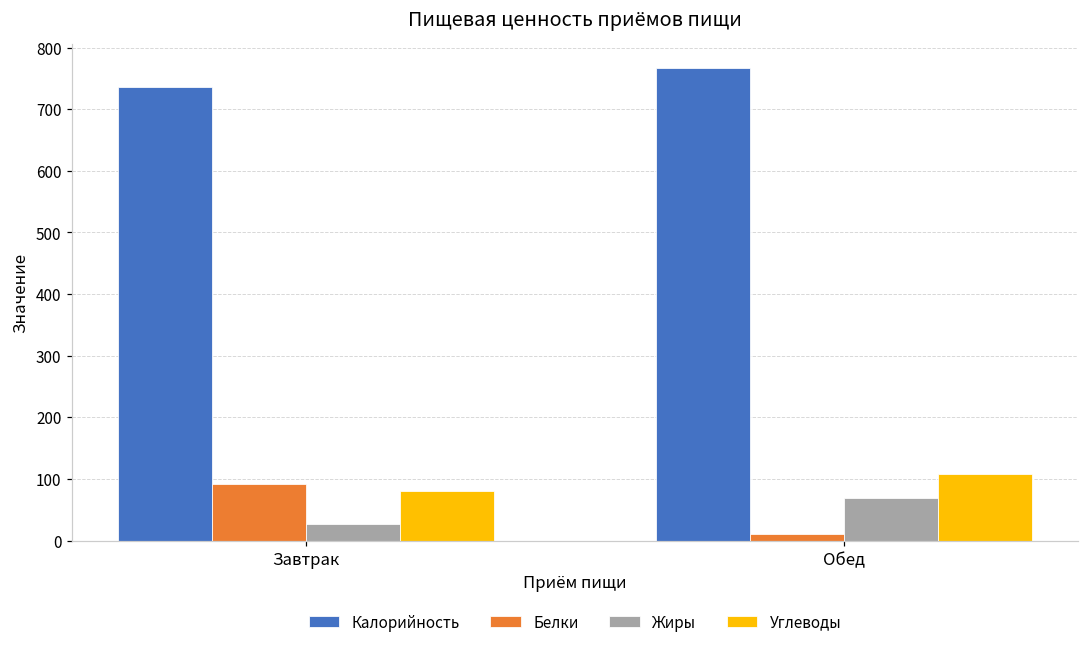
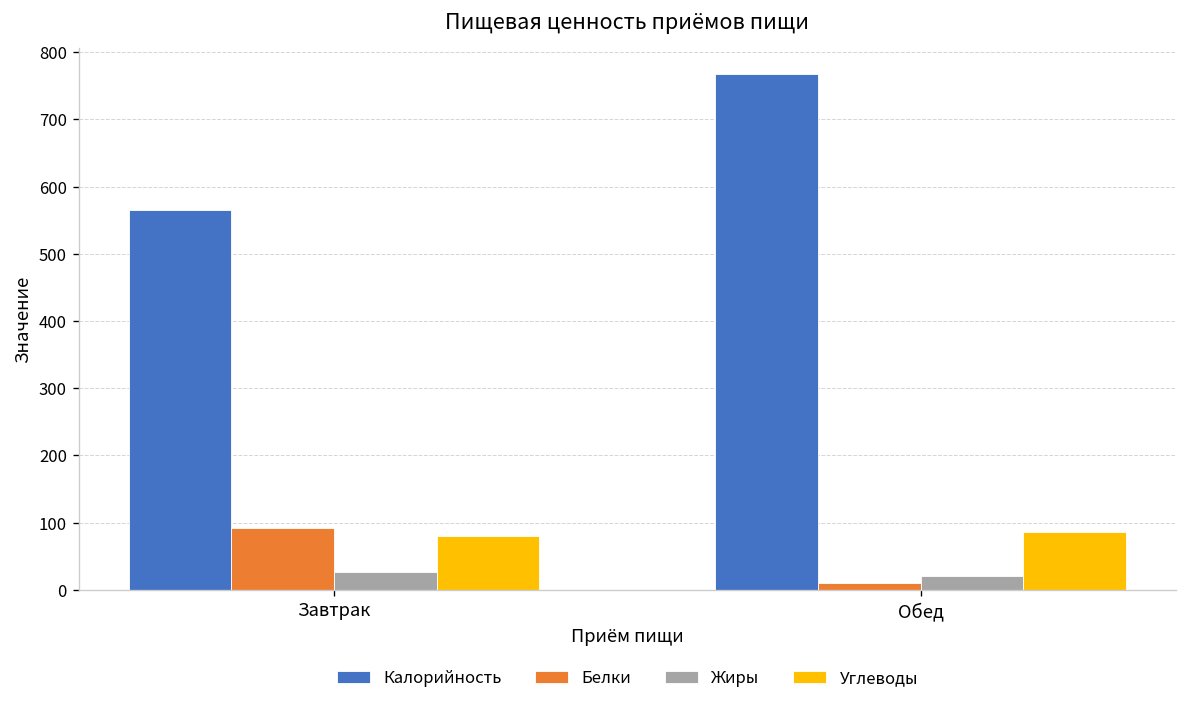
  {
    "Калорийность": {
-     "Завтрак": 740,
+     "Завтрак": 570,
      "Обед": 770
    },
    "Белки": {
      "Завтрак": 90,
      "Обед": 10
    },
    "Жиры": {
      "Завтрак": 30,
-     "Обед": 70
+     "Обед": 20
    },
    "Углеводы": {
      "Завтрак": 80,
-     "Обед": 110
+     "Обед": 90
    }
  }
